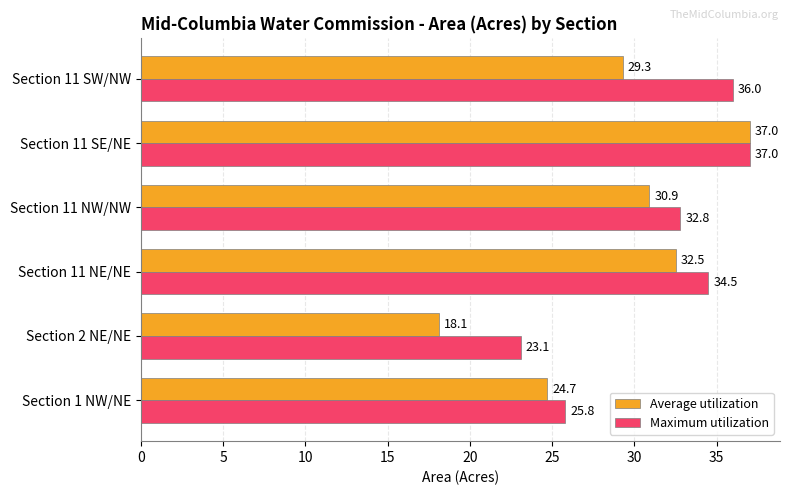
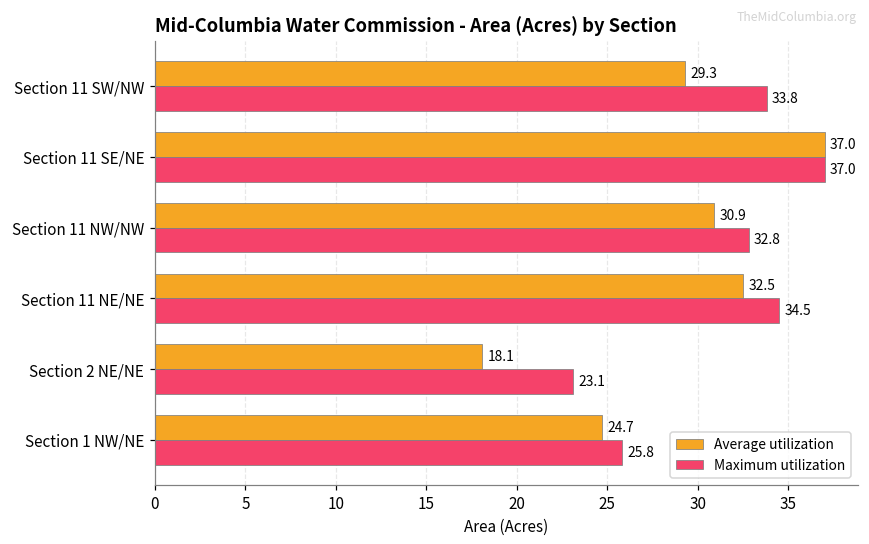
  {
    "Average utilization": {
      "Section 11 SW/NW": 29.3,
      "Section 11 SE/NE": 37.0,
      "Section 11 NW/NW": 30.9,
      "Section 11 NE/NE": 32.5,
      "Section 2 NE/NE": 18.1,
      "Section 1 NW/NE": 24.7
    },
    "Maximum utilization": {
-     "Section 11 SW/NW": 36.0,
+     "Section 11 SW/NW": 33.8,
      "Section 11 SE/NE": 37.0,
      "Section 11 NW/NW": 32.8,
      "Section 11 NE/NE": 34.5,
      "Section 2 NE/NE": 23.1,
      "Section 1 NW/NE": 25.8
    }
  }
